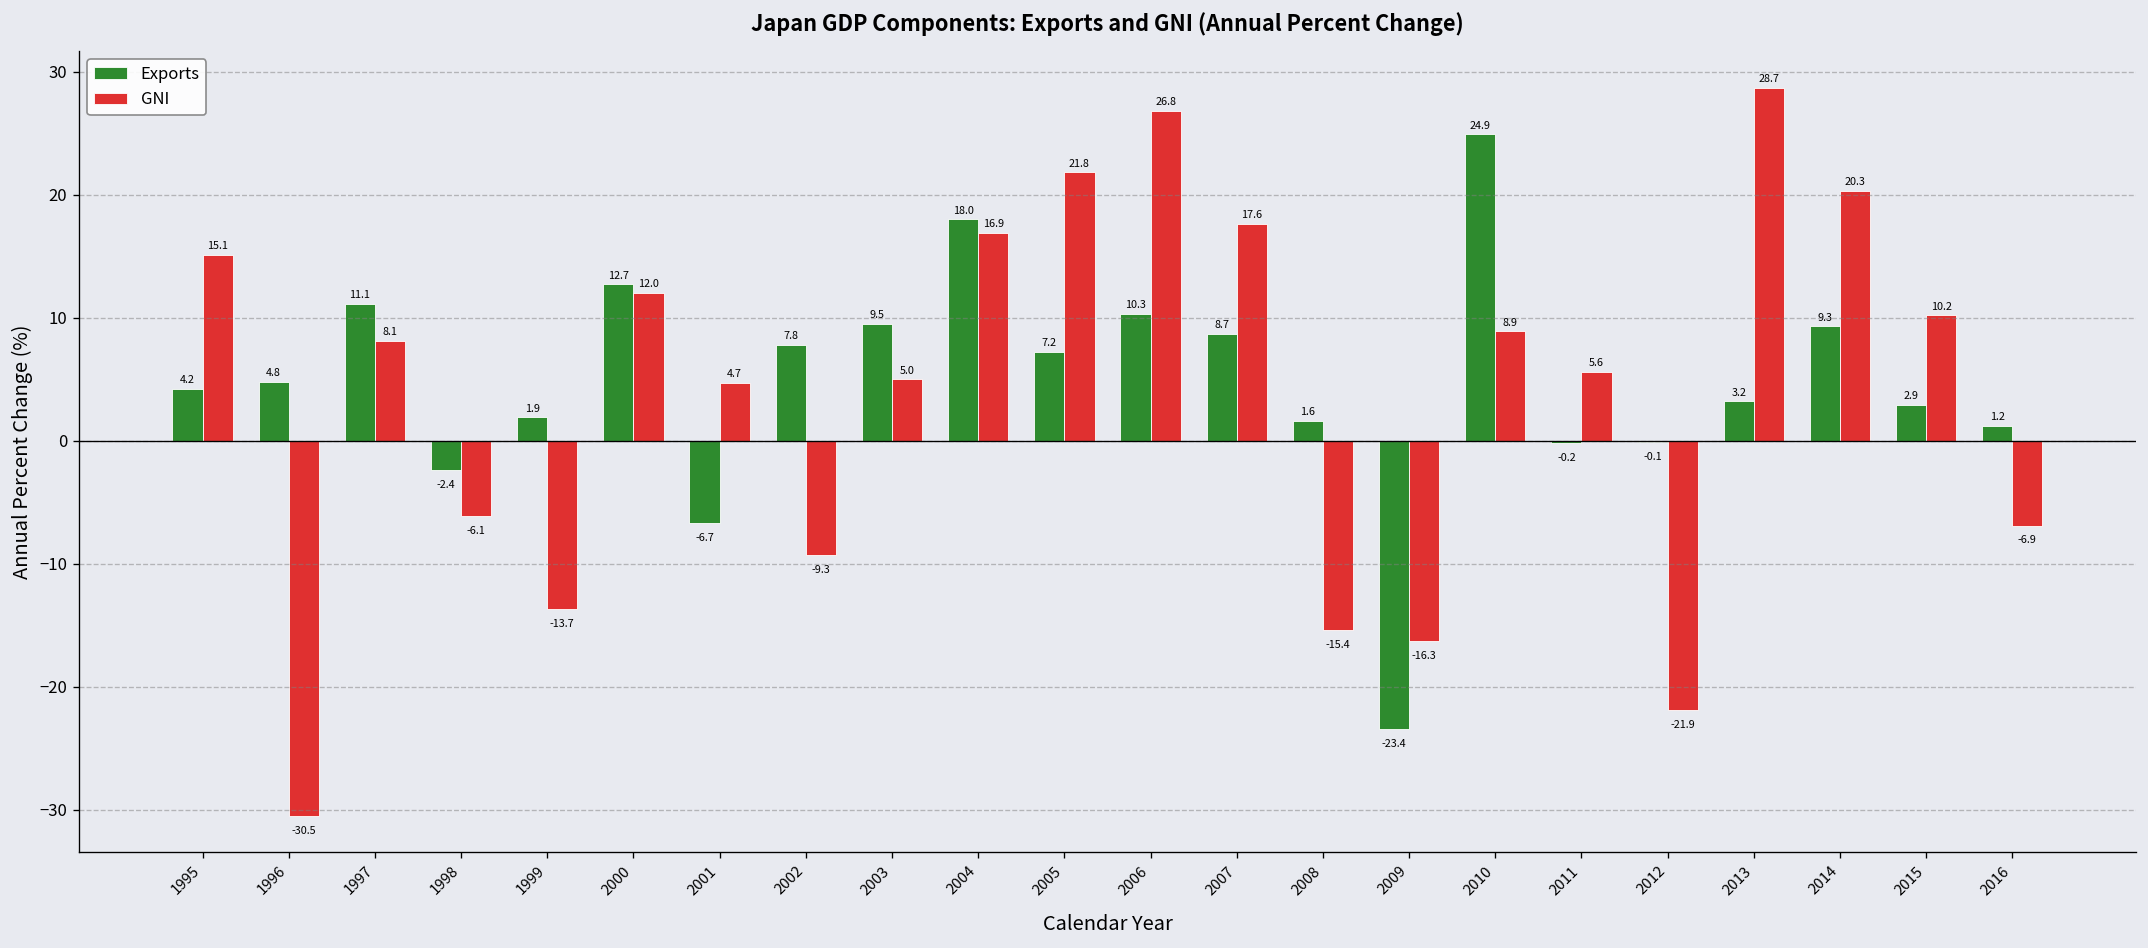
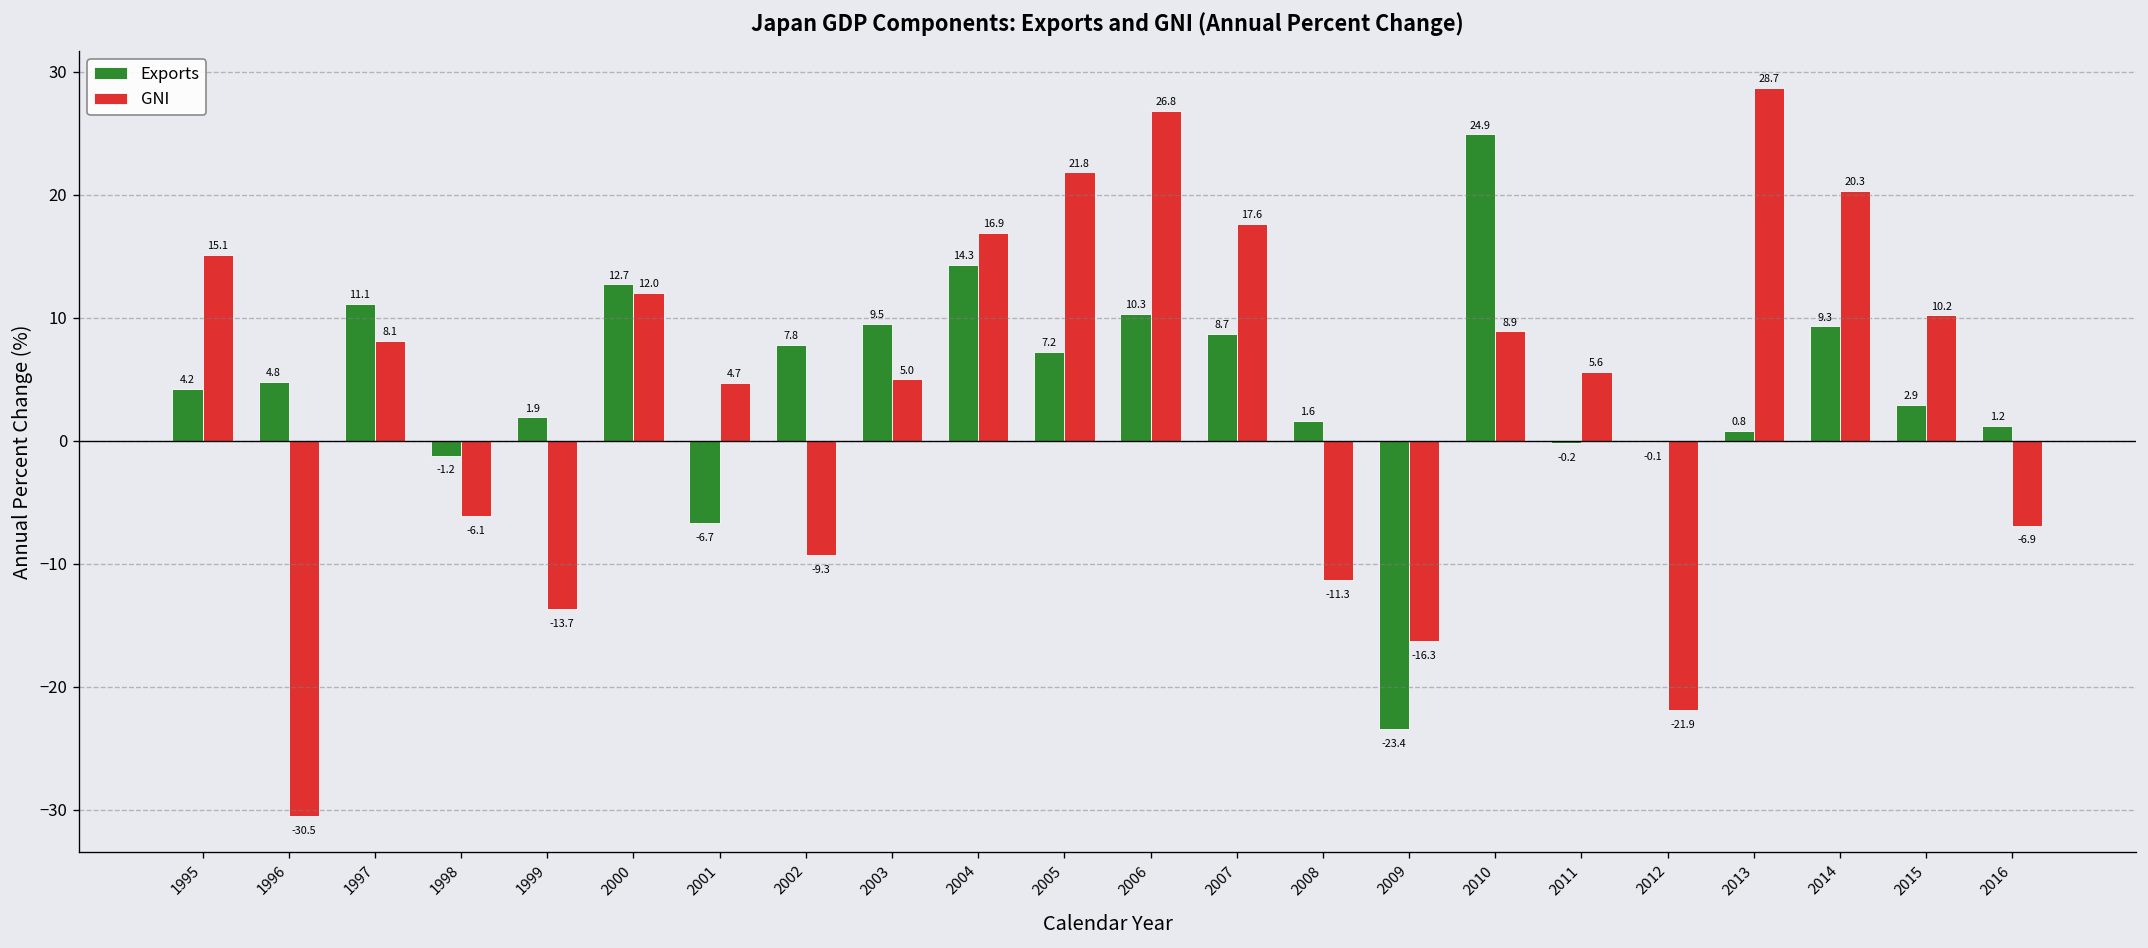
  {
    "Exports": {
      "1995": 4.2,
      "1996": 4.8,
      "1997": 11.1,
-     "1998": -2.4,
+     "1998": -1.2,
      "1999": 1.9,
      "2000": 12.7,
      "2001": -6.7,
      "2002": 7.8,
      "2003": 9.5,
-     "2004": 18.0,
+     "2004": 14.3,
      "2005": 7.2,
      "2006": 10.3,
      "2007": 8.7,
      "2008": 1.6,
      "2009": -23.4,
      "2010": 24.9,
      "2011": -0.2,
      "2012": -0.1,
-     "2013": 3.2,
+     "2013": 0.8,
      "2014": 9.3,
      "2015": 2.9,
      "2016": 1.2
    },
    "GNI": {
      "1995": 15.1,
      "1996": -30.5,
      "1997": 8.1,
      "1998": -6.1,
      "1999": -13.7,
      "2000": 12.0,
      "2001": 4.7,
      "2002": -9.3,
      "2003": 5.0,
      "2004": 16.9,
      "2005": 21.8,
      "2006": 26.8,
      "2007": 17.6,
-     "2008": -15.4,
+     "2008": -11.3,
      "2009": -16.3,
      "2010": 8.9,
      "2011": 5.6,
      "2012": -21.9,
      "2013": 28.7,
      "2014": 20.3,
      "2015": 10.2,
      "2016": -6.9
    }
  }
